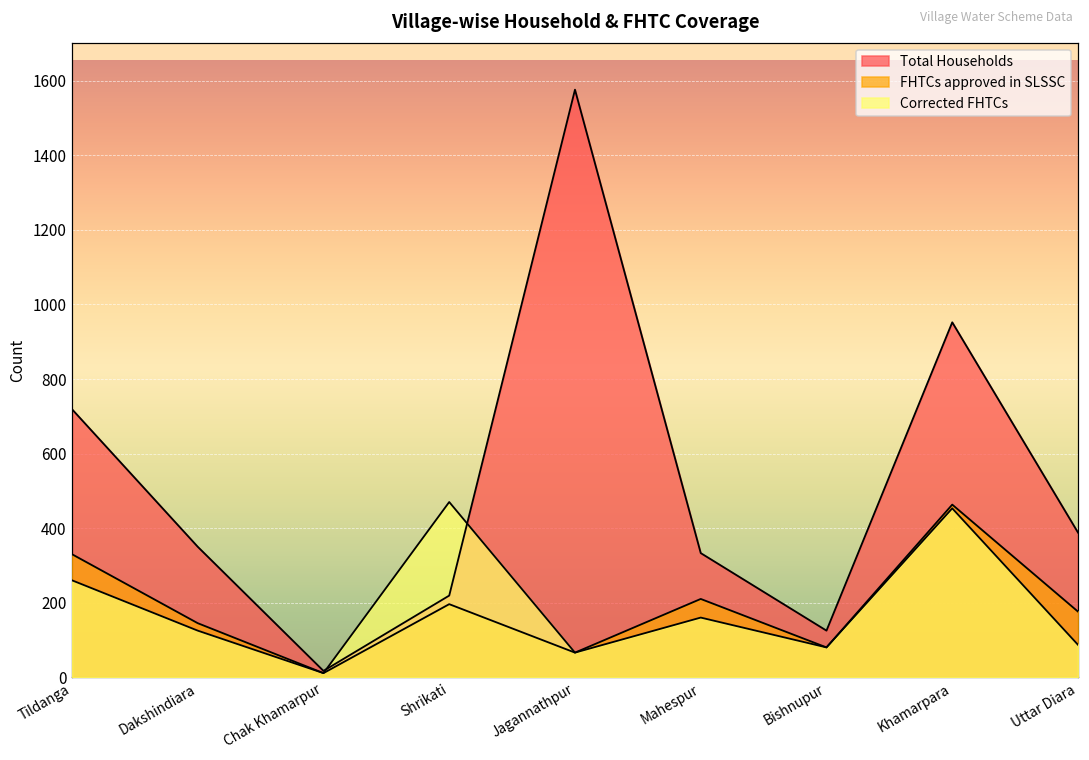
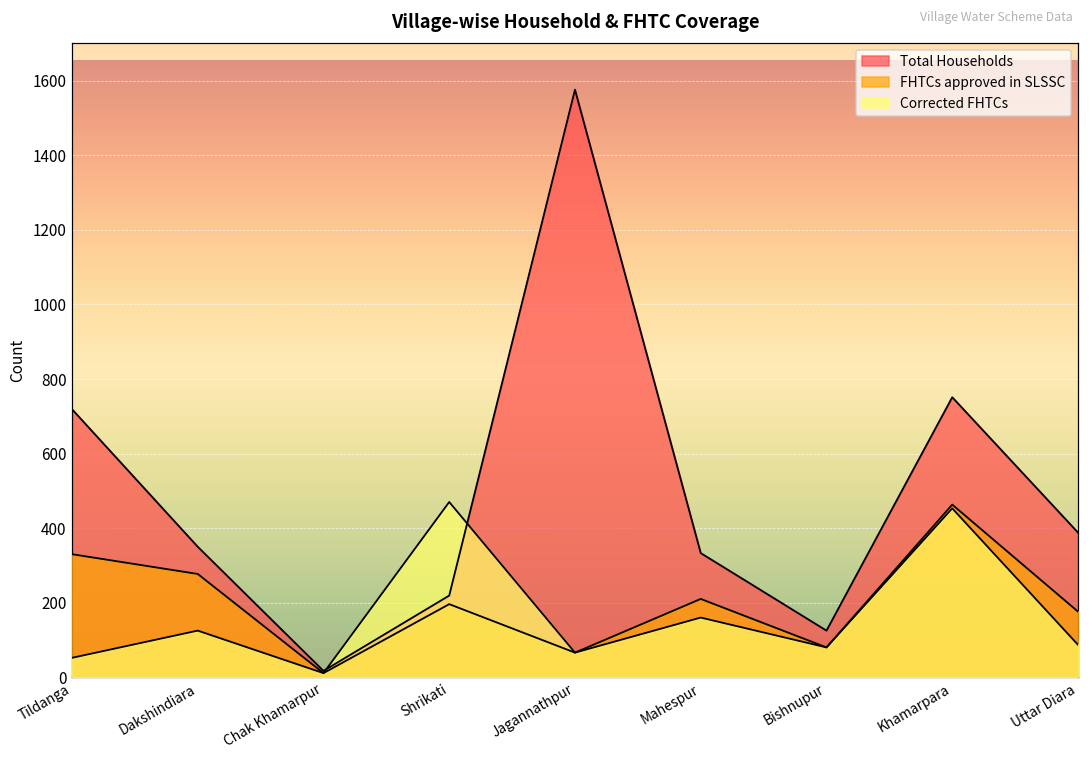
  {
    "Total Households": {
      "Tildanga": 720,
      "Dakshindiara": 350,
      "Shrikati": 220,
      "Jagannathpur": 1580,
      "Mahespur": 330,
      "Bishnupur": 130,
-     "Khamarpara": 950,
+     "Khamarpara": 750,
      "Uttar Diara": 390
    },
    "FHTCs approved in SLSSC": {
      "Tildanga": 330,
-     "Dakshindiara": 150,
+     "Dakshindiara": 280,
      "Shrikati": 200,
      "Mahespur": 210,
      "Khamarpara": 460,
      "Uttar Diara": 180
    },
    "Corrected FHTCs": {
-     "Tildanga": 260,
+     "Tildanga": 50,
      "Dakshindiara": 130,
      "Shrikati": 470,
      "Mahespur": 160,
      "Khamarpara": 450,
      "Uttar Diara": 90
    }
  }
